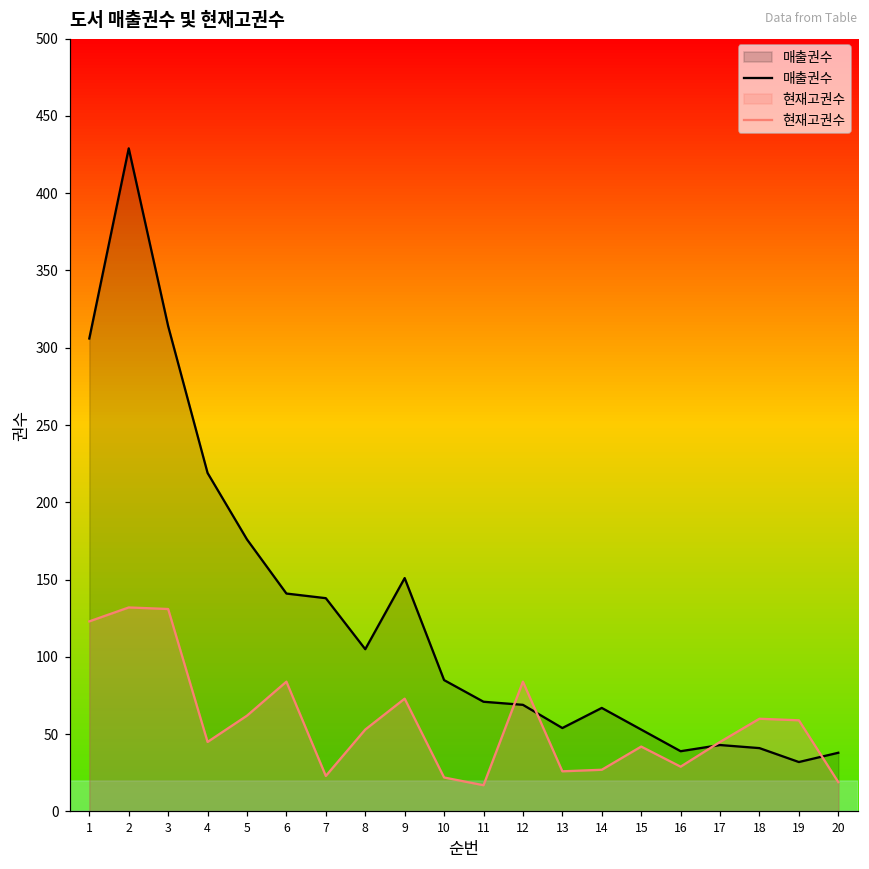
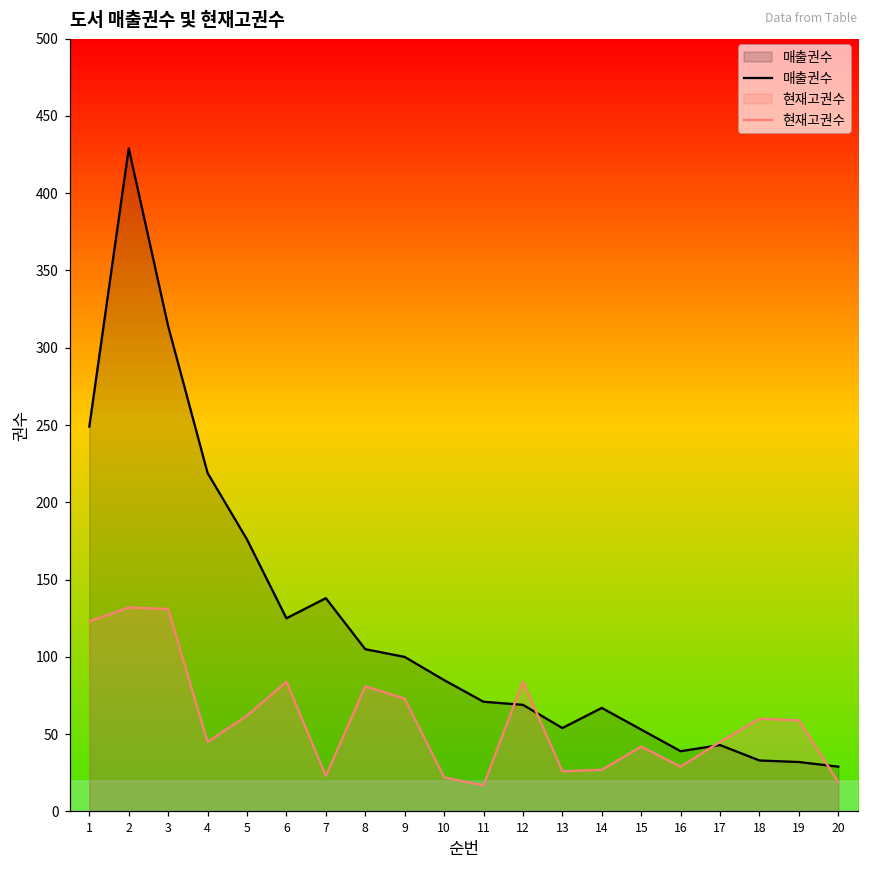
  {
    "매출권수": {
-     "1": 306,
+     "1": 249,
      "2": 429,
      "3": 314,
      "4": 219,
      "5": 176,
-     "6": 141,
+     "6": 125,
      "7": 138,
      "8": 105,
-     "9": 151,
+     "9": 100,
      "10": 85,
      "11": 71,
      "12": 69,
      "13": 54,
      "14": 67,
      "15": 53,
      "16": 39,
      "17": 43,
-     "18": 41,
+     "18": 33,
      "19": 32,
-     "20": 38
+     "20": 29
    },
    "현재고권수": {
      "1": 123,
      "2": 132,
      "3": 131,
      "4": 45,
      "5": 62,
      "6": 84,
      "7": 23,
-     "8": 53,
+     "8": 81,
      "9": 73,
      "10": 22,
      "12": 84,
      "13": 26,
      "14": 27,
      "15": 42,
      "16": 29,
      "17": 45,
      "18": 60,
      "19": 59
    }
  }
